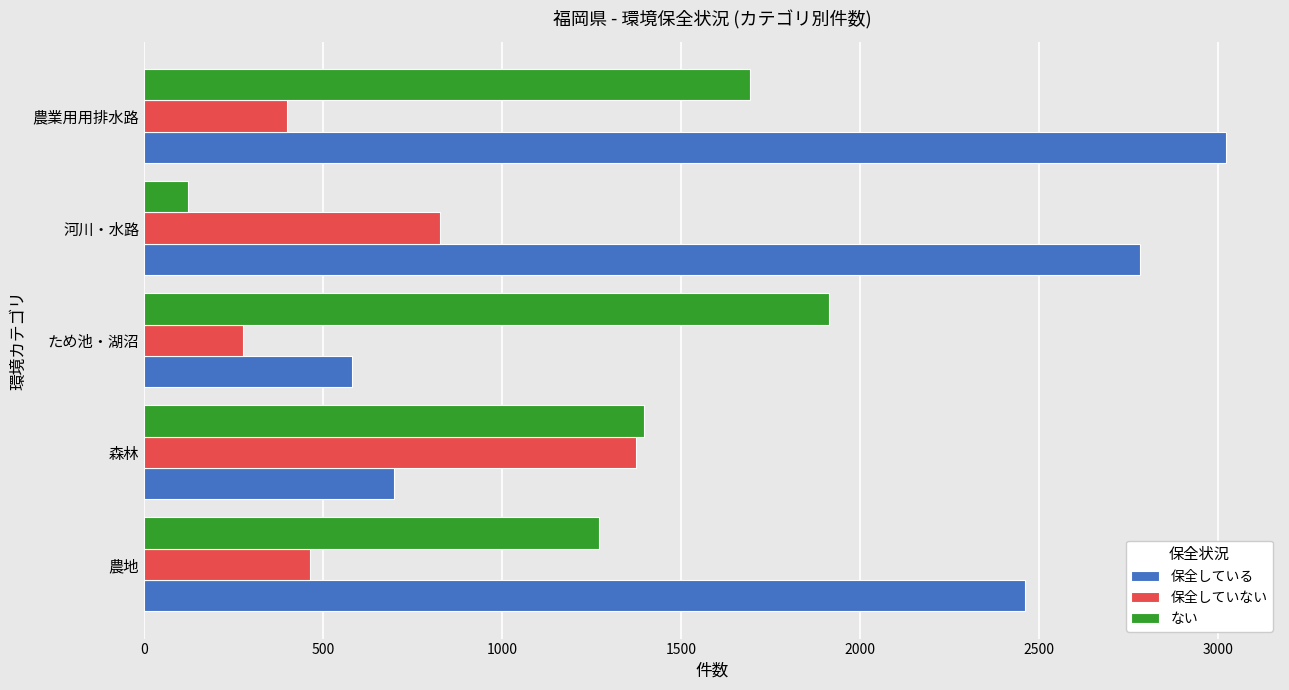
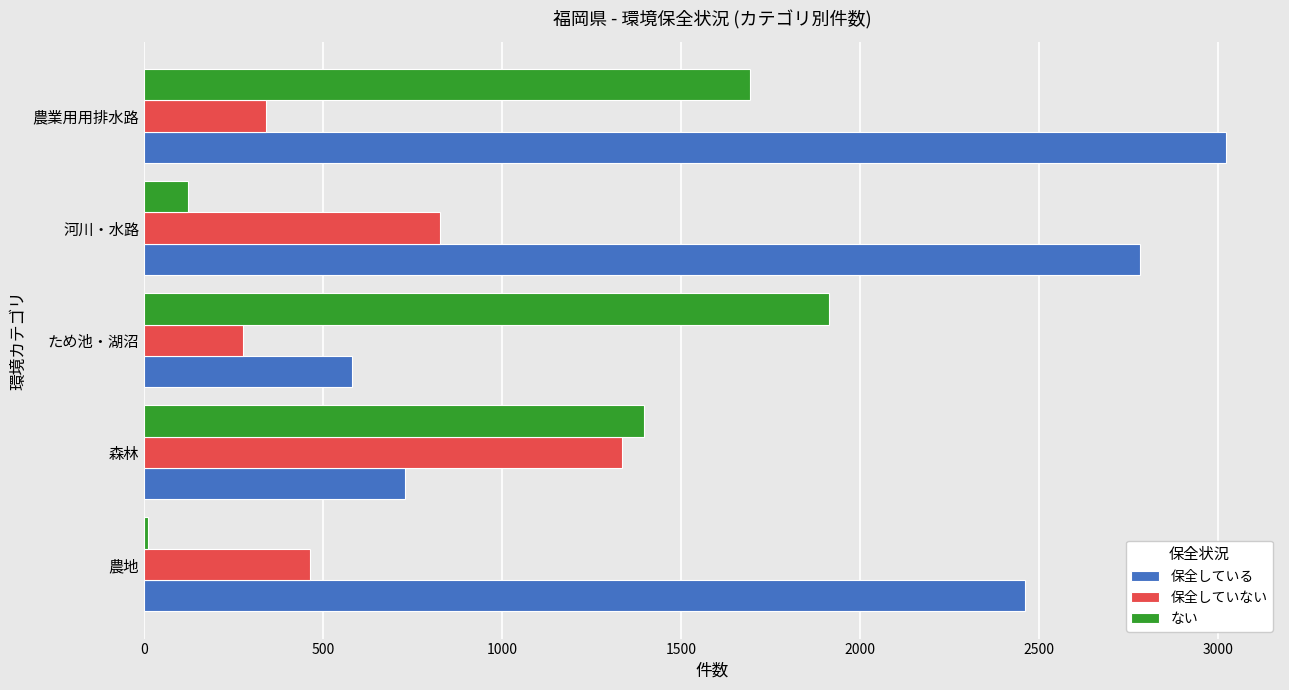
  {
    "保全している": {
      "農業用用排水路": 3020,
      "河川・水路": 2780,
      "ため池・湖沼": 580,
-     "森林": 700,
+     "森林": 730,
      "農地": 2460
    },
    "保全していない": {
-     "農業用用排水路": 400,
+     "農業用用排水路": 340,
      "河川・水路": 830,
      "ため池・湖沼": 280,
-     "森林": 1380,
+     "森林": 1340,
      "農地": 460
    },
    "ない": {
      "農業用用排水路": 1690,
      "河川・水路": 120,
      "ため池・湖沼": 1910,
      "森林": 1400,
-     "農地": 1270
+     "農地": 10
    }
  }
